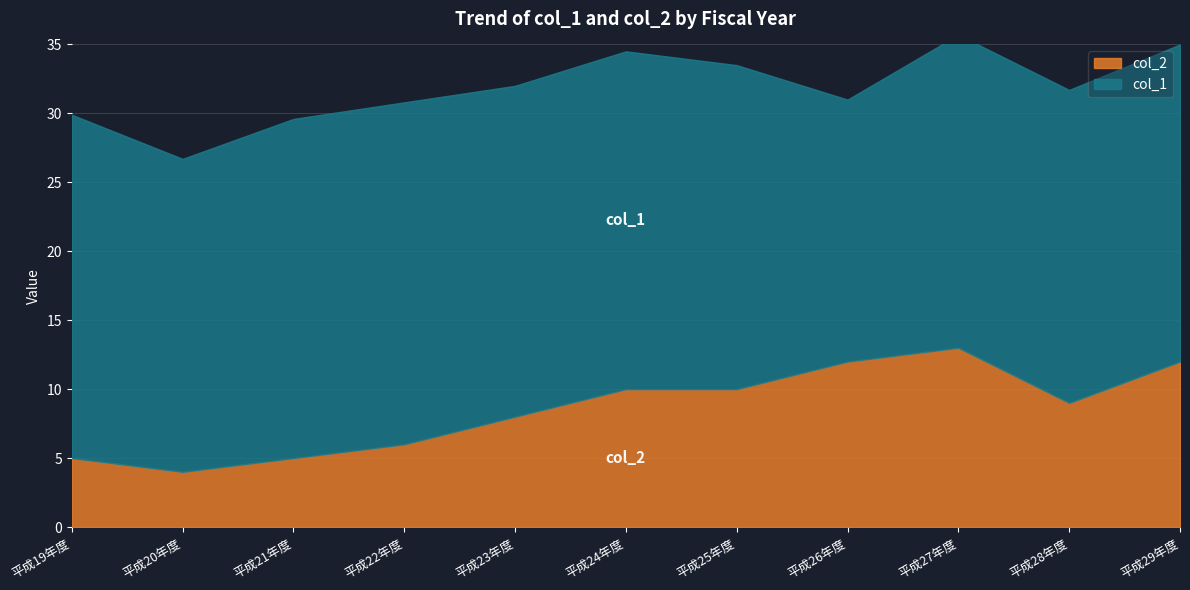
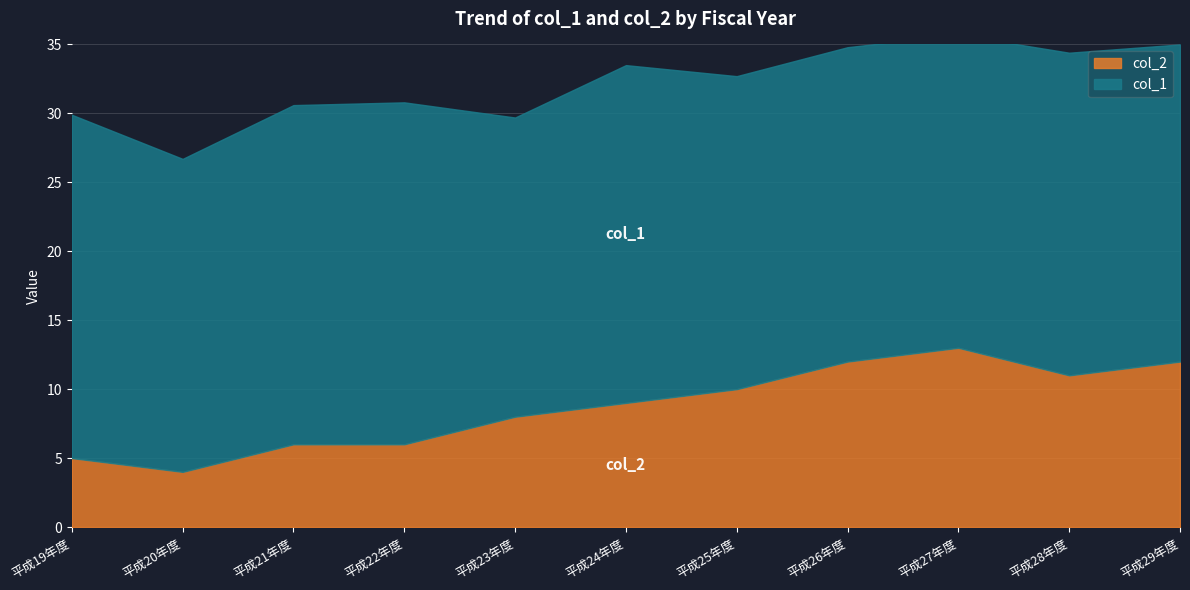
  {
    "col_2": {
      "平成19年度": 5,
      "平成20年度": 4,
-     "平成21年度": 5,
+     "平成21年度": 6,
      "平成22年度": 6,
      "平成23年度": 8,
-     "平成24年度": 10,
+     "平成24年度": 9,
      "平成25年度": 10,
      "平成26年度": 12,
      "平成27年度": 13,
-     "平成28年度": 9,
+     "平成28年度": 11,
      "平成29年度": 12
    },
    "col_1": {
      "平成19年度": 24.9,
      "平成20年度": 22.7,
      "平成21年度": 24.6,
      "平成22年度": 24.8,
-     "平成23年度": 24.0,
+     "平成23年度": 21.7,
      "平成24年度": 24.5,
-     "平成25年度": 23.5,
-     "平成26年度": 19.0,
-     "平成28年度": 22.7,
+     "平成25年度": 22.7,
+     "平成26年度": 22.8,
+     "平成28年度": 23.4,
      "平成29年度": 23.0
    }
  }
